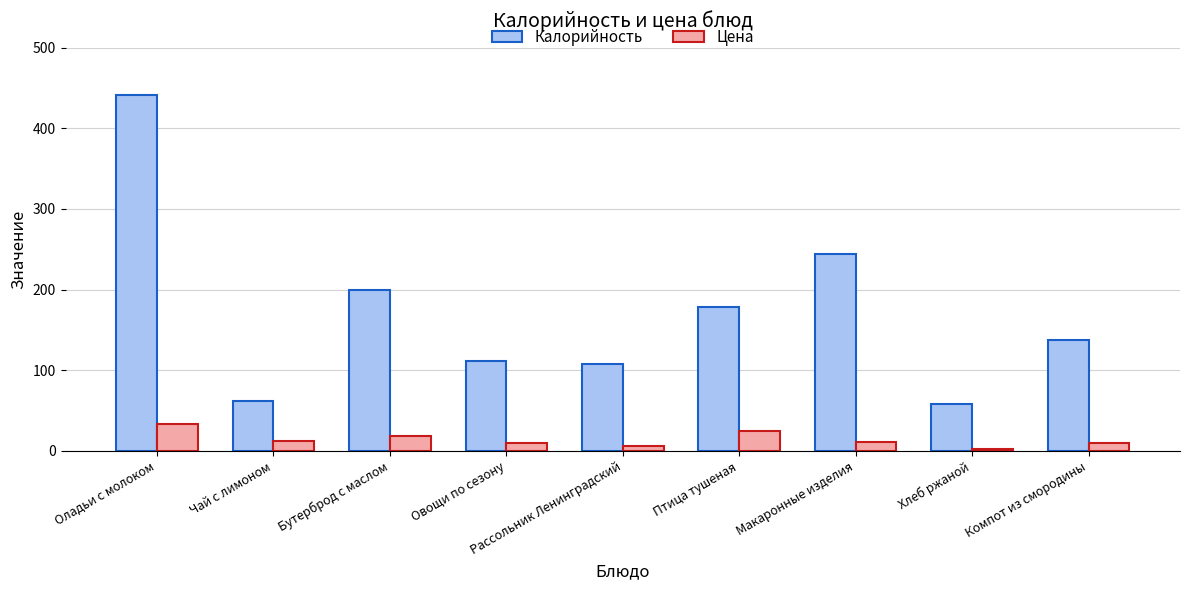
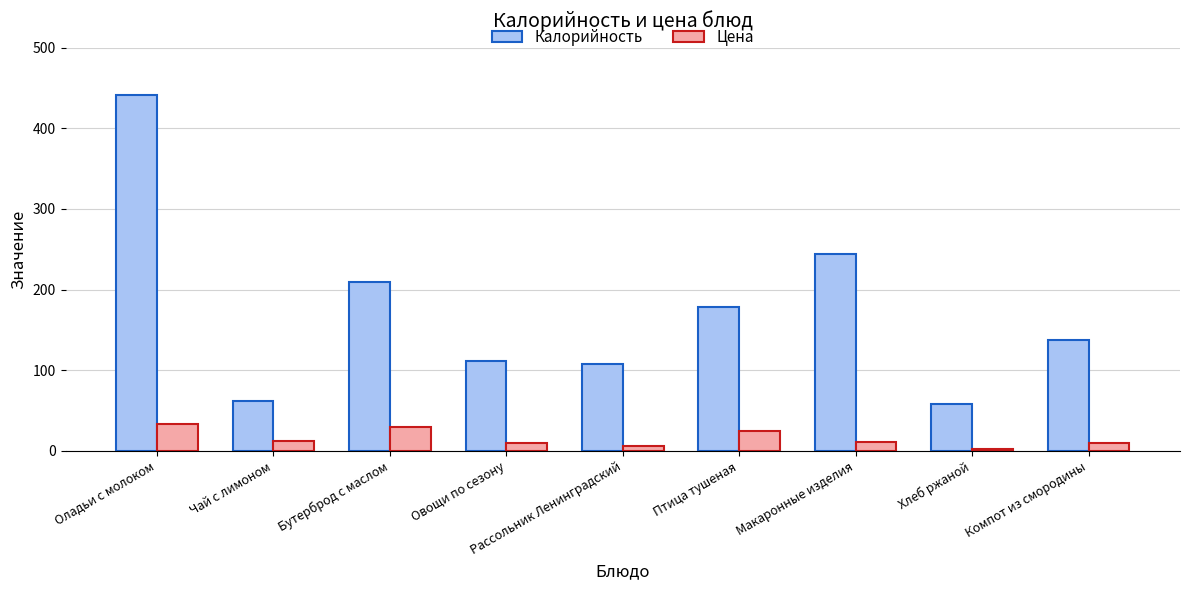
  {
    "Калорийность": {
      "Оладьи с молоком": 440,
      "Чай с лимоном": 60,
-     "Бутерброд с маслом": 200,
+     "Бутерброд с маслом": 210,
      "Овощи по сезону": 110,
      "Рассольник Ленинградский": 110,
      "Птица тушеная": 180,
      "Макаронные изделия": 240,
      "Хлеб ржаной": 60,
      "Компот из смородины": 140
    },
    "Цена": {
      "Оладьи с молоком": 30,
      "Чай с лимоном": 10,
-     "Бутерброд с маслом": 20,
+     "Бутерброд с маслом": 30,
      "Овощи по сезону": 10,
      "Рассольник Ленинградский": 10,
      "Птица тушеная": 30,
      "Макаронные изделия": 10,
      "Компот из смородины": 10
    }
  }
